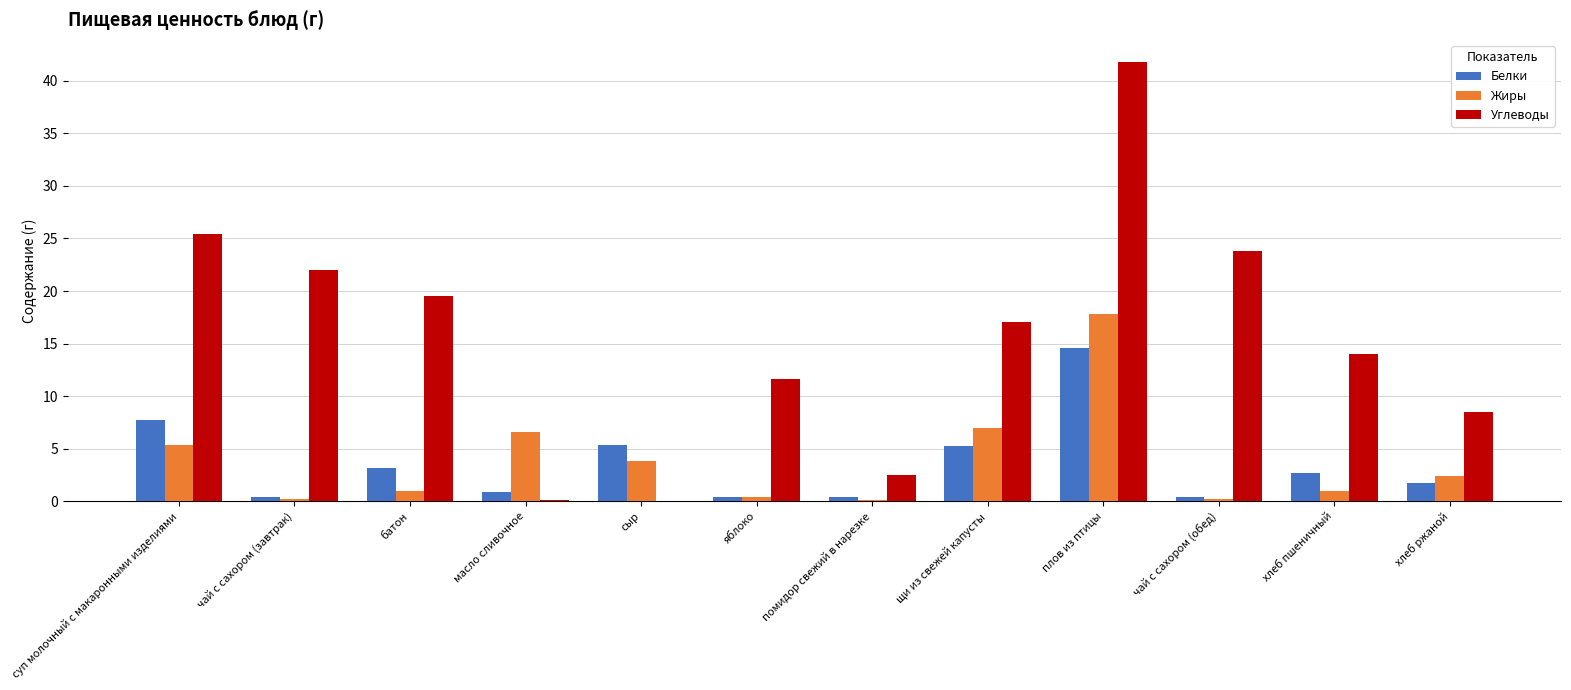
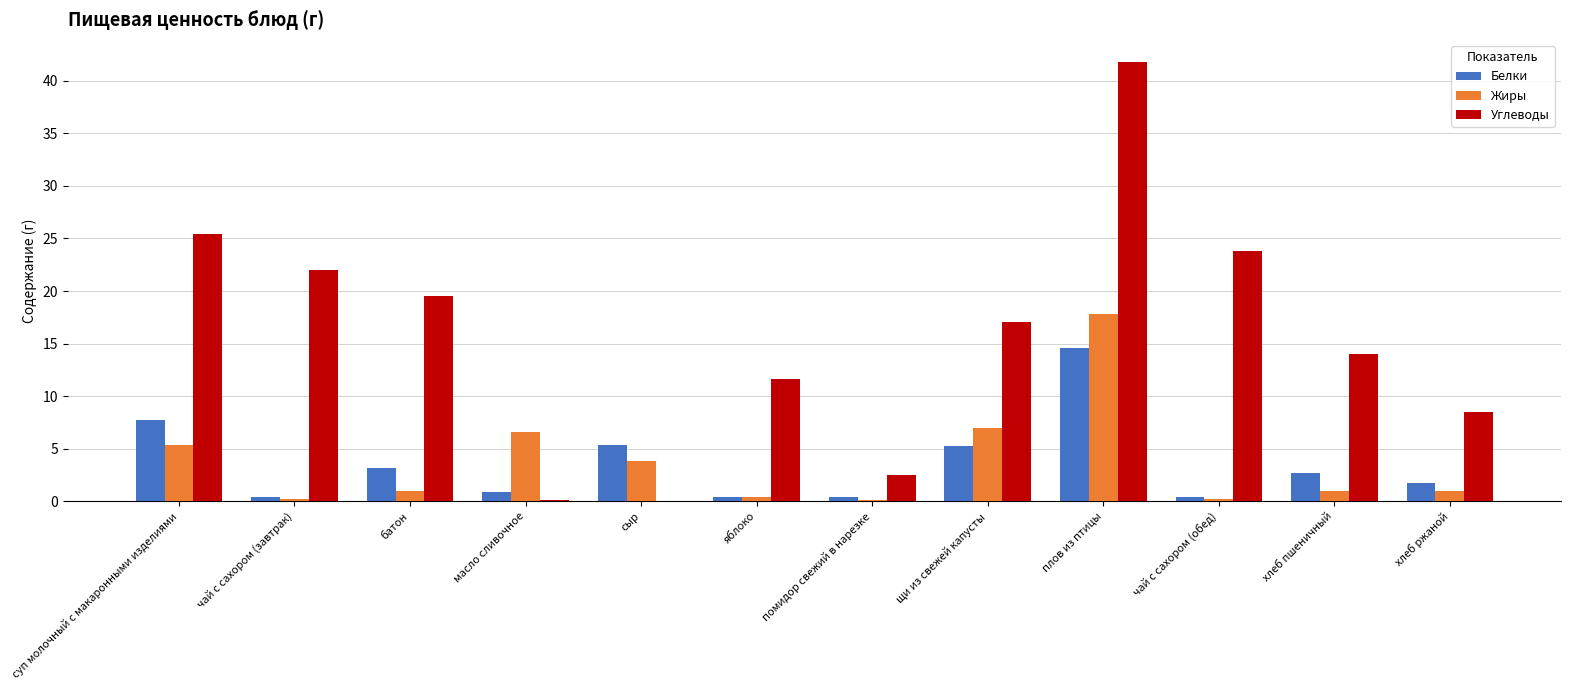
  {
    "Белки": {
      "суп молочный с макаронными изделиями": 7.7,
      "чай с сахором (завтрак)": 0.4,
      "батон": 3.2,
      "масло сливочное": 0.9,
      "сыр": 5.4,
      "яблоко": 0.4,
      "помидор свежий в нарезке": 0.4,
      "щи из свежей капусты": 5.3,
      "плов из птицы": 14.6,
      "чай с сахором (обед)": 0.4,
      "хлеб пшеничный": 2.7,
      "хлеб ржаной": 1.7
    },
    "Жиры": {
      "суп молочный с макаронными изделиями": 5.4,
      "батон": 1.0,
      "масло сливочное": 6.6,
      "сыр": 3.8,
      "яблоко": 0.4,
      "щи из свежей капусты": 7.0,
      "плов из птицы": 17.8,
      "хлеб пшеничный": 1.0,
-     "хлеб ржаной": 2.4
+     "хлеб ржаной": 1.0
    },
    "Углеводы": {
      "суп молочный с макаронными изделиями": 25.4,
      "чай с сахором (завтрак)": 22.0,
      "батон": 19.5,
      "сыр": 0.0,
      "яблоко": 11.6,
      "помидор свежий в нарезке": 2.5,
      "щи из свежей капусты": 17.1,
      "плов из птицы": 41.8,
      "чай с сахором (обед)": 23.8,
      "хлеб пшеничный": 14.0,
      "хлеб ржаной": 8.5
    }
  }
